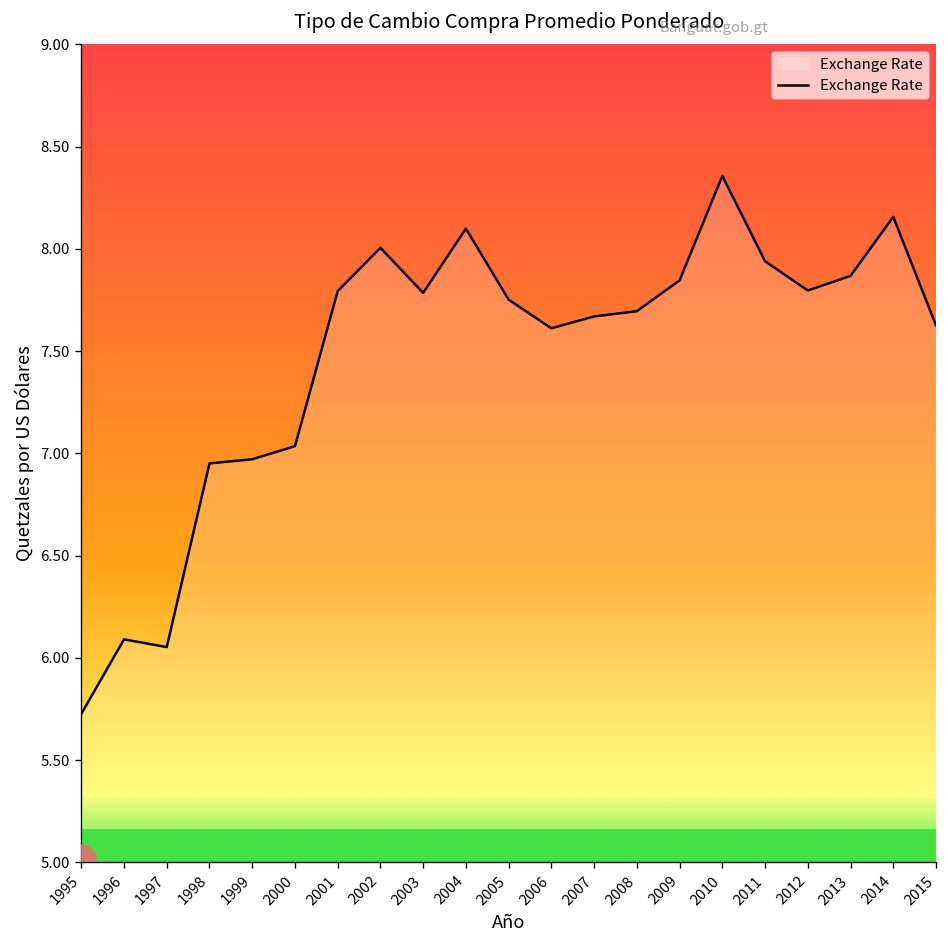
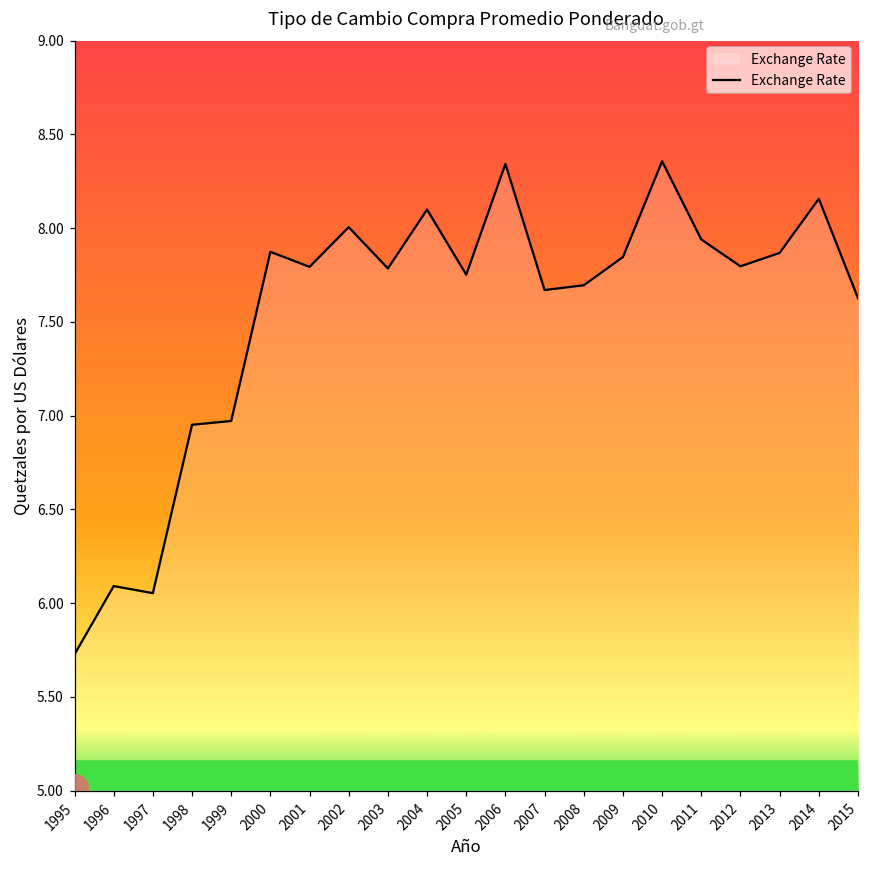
  {
    "1995": 5.73,
    "1996": 6.09,
    "1997": 6.05,
    "1998": 6.95,
    "1999": 6.97,
-   "2000": 7.04,
+   "2000": 7.87,
    "2001": 7.79,
    "2002": 8.01,
    "2003": 7.78,
    "2004": 8.10,
    "2005": 7.75,
-   "2006": 7.61,
+   "2006": 8.34,
    "2007": 7.67,
    "2008": 7.70,
    "2009": 7.85,
    "2010": 8.36,
    "2011": 7.94,
    "2012": 7.80,
    "2013": 7.87,
    "2014": 8.16,
    "2015": 7.63
  }
